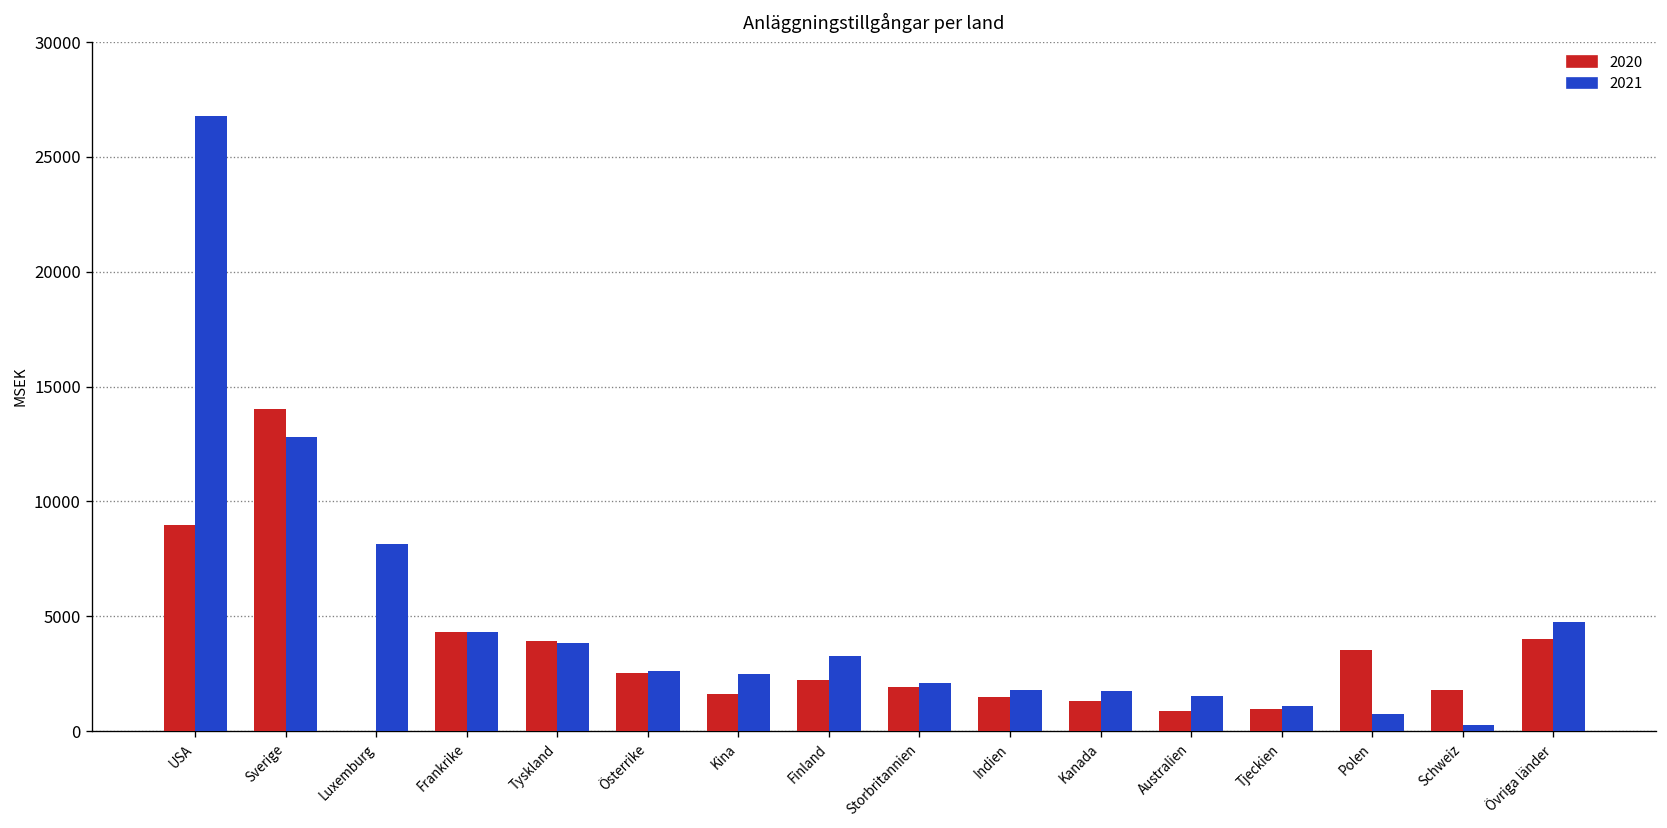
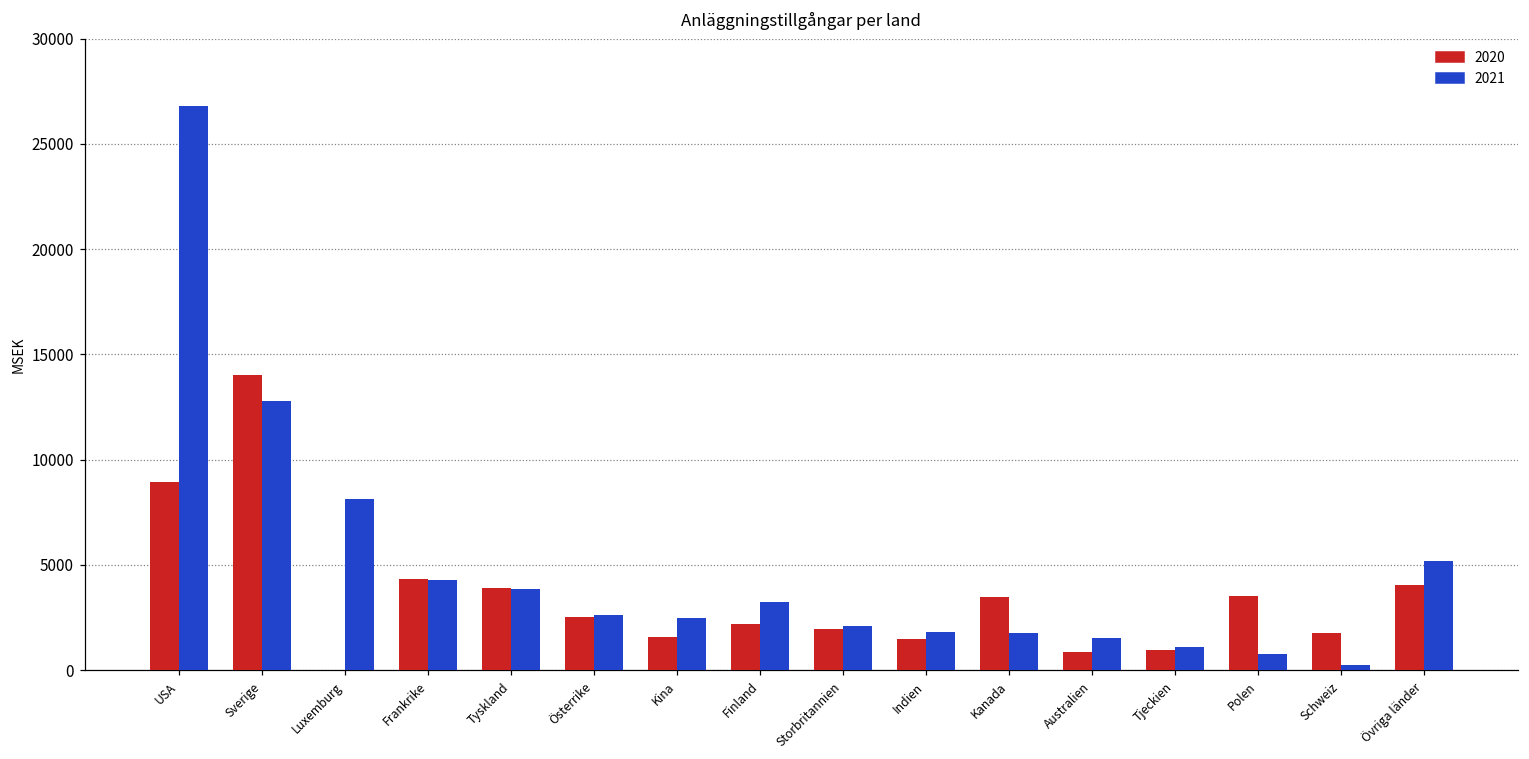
  {
    "2020": {
      "USA": 9000,
      "Sverige": 14000,
      "Luxemburg": 0,
      "Frankrike": 4300,
      "Tyskland": 3900,
      "Österrike": 2500,
      "Kina": 1600,
      "Finland": 2200,
      "Storbritannien": 1900,
      "Indien": 1500,
-     "Kanada": 1300,
+     "Kanada": 3500,
      "Australien": 900,
      "Tjeckien": 1000,
      "Polen": 3500,
      "Schweiz": 1800,
      "Övriga länder": 4000
    },
    "2021": {
      "USA": 26800,
      "Sverige": 12800,
      "Luxemburg": 8100,
      "Frankrike": 4300,
      "Tyskland": 3900,
      "Österrike": 2600,
      "Kina": 2500,
      "Finland": 3300,
      "Storbritannien": 2100,
      "Indien": 1800,
      "Kanada": 1800,
      "Australien": 1500,
      "Tjeckien": 1100,
      "Polen": 700,
      "Schweiz": 300,
-     "Övriga länder": 4700
+     "Övriga länder": 5200
    }
  }
